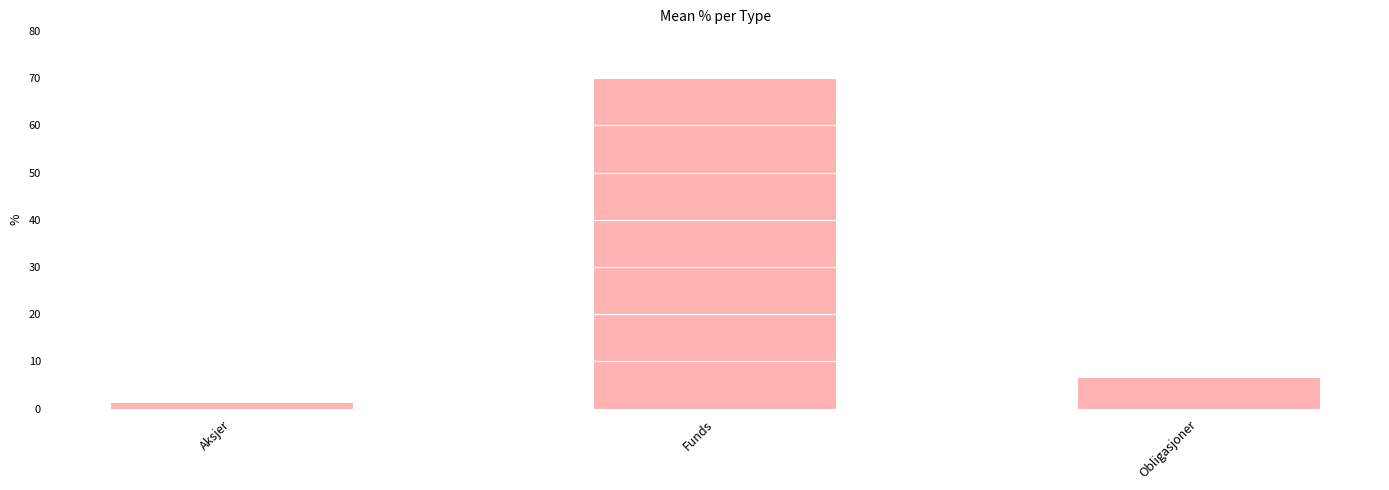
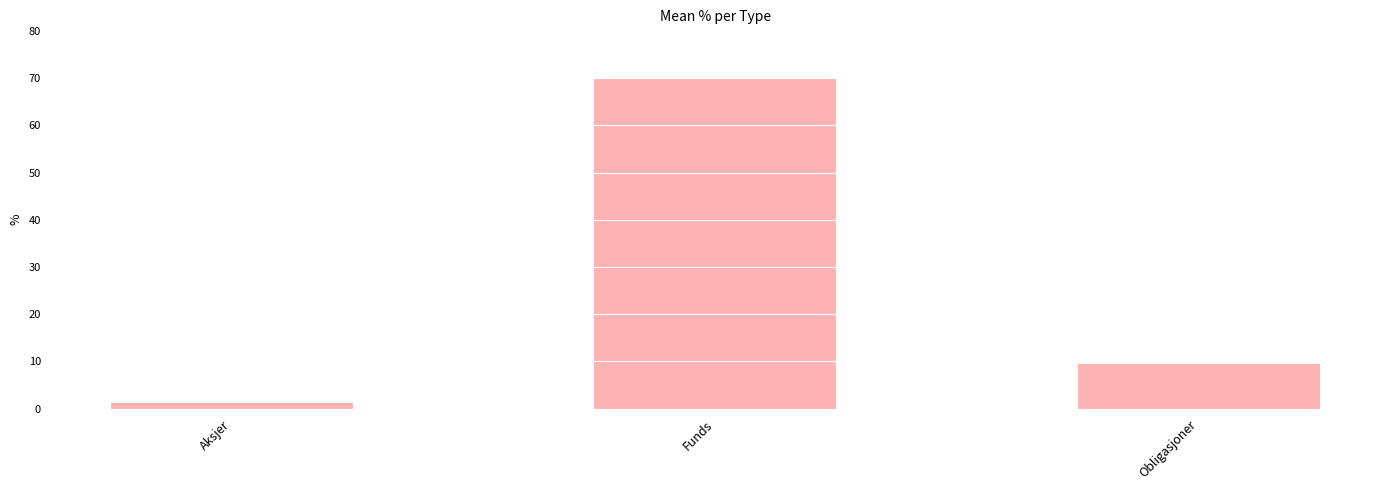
  {
    "Aksjer": 1,
    "Funds": 70,
-   "Obligasjoner": 7
+   "Obligasjoner": 9
  }
